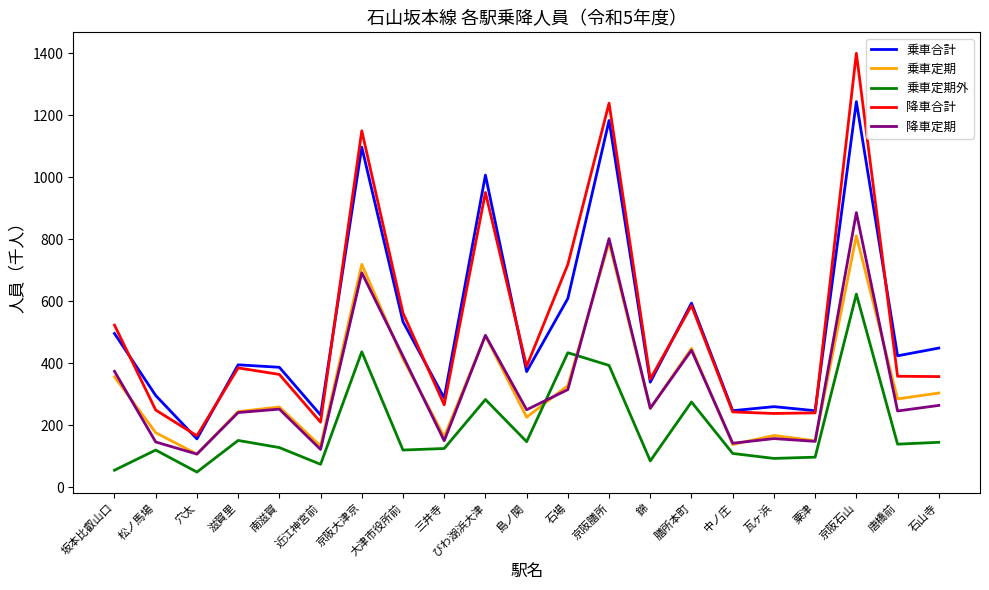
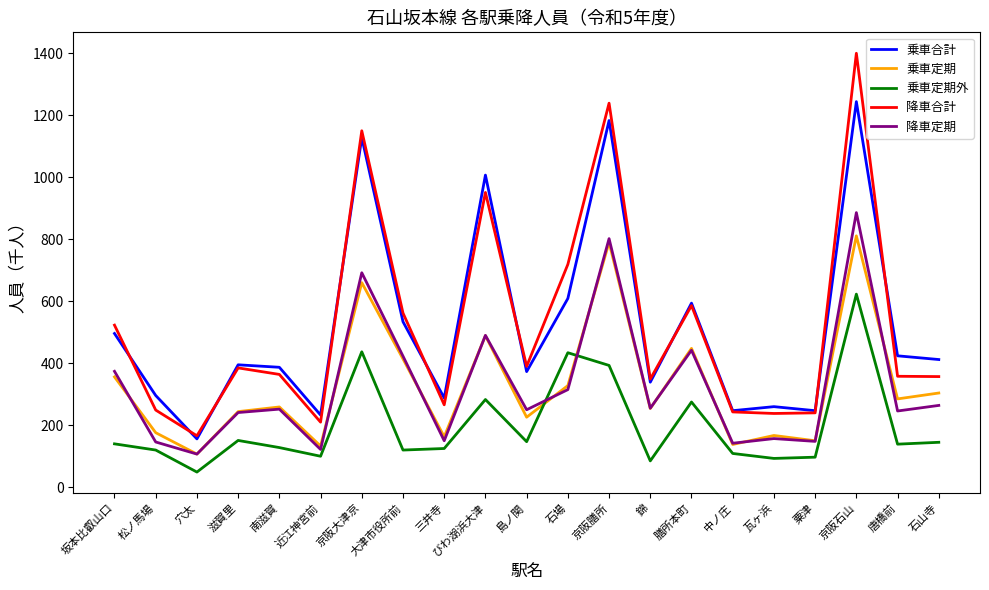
  {
    "乗車合計": {
      "坂本比叡山口": 500,
      "松ノ馬場": 300,
      "穴太": 160,
      "滋賀里": 400,
      "南滋賀": 390,
      "近江神宮前": 230,
-     "京阪大津京": 1100,
+     "京阪大津京": 1130,
      "大津市役所前": 530,
      "三井寺": 290,
      "びわ湖浜大津": 1010,
      "島ノ関": 370,
      "石場": 610,
      "京阪膳所": 1180,
      "錦": 340,
      "瓦ヶ浜": 260,
      "京阪石山": 1240,
      "唐橋前": 420,
-     "石山寺": 450
+     "石山寺": 410
    },
    "乗車定期": {
      "坂本比叡山口": 360,
      "松ノ馬場": 180,
      "近江神宮前": 130,
-     "京阪大津京": 720,
+     "京阪大津京": 660,
      "大津市役所前": 410,
      "三井寺": 160,
      "島ノ関": 230,
      "石場": 330,
      "京阪膳所": 790,
      "瓦ヶ浜": 170,
      "京阪石山": 810,
      "唐橋前": 290,
      "石山寺": 300
    },
    "乗車定期外": {
-     "坂本比叡山口": 60,
+     "坂本比叡山口": 140,
      "松ノ馬場": 120,
      "穴太": 50,
      "滋賀里": 150,
      "南滋賀": 130,
-     "近江神宮前": 70,
+     "近江神宮前": 100,
      "京阪大津京": 440,
      "大津市役所前": 120,
      "三井寺": 130,
      "びわ湖浜大津": 280,
      "島ノ関": 150,
      "石場": 430,
      "京阪膳所": 390,
      "錦": 90,
      "膳所本町": 280,
      "中ノ庄": 110,
      "瓦ヶ浜": 90,
      "粟津": 100,
      "京阪石山": 620,
      "唐橋前": 140,
      "石山寺": 150
    },
    "降車合計": {
      "坂本比叡山口": 520,
      "松ノ馬場": 250,
      "穴太": 170,
      "滋賀里": 390,
      "南滋賀": 360,
      "近江神宮前": 210,
      "京阪大津京": 1150,
      "大津市役所前": 560,
      "三井寺": 270,
      "びわ湖浜大津": 950,
      "島ノ関": 390,
      "石場": 720,
      "京阪膳所": 1240,
      "錦": 350,
      "瓦ヶ浜": 240,
      "京阪石山": 1400,
      "唐橋前": 360,
      "石山寺": 360
    },
    "降車定期": {
      "坂本比叡山口": 370,
      "松ノ馬場": 150,
      "近江神宮前": 120,
      "京阪大津京": 690,
      "大津市役所前": 420,
      "三井寺": 150,
      "島ノ関": 250,
      "石場": 320,
      "京阪膳所": 800,
      "瓦ヶ浜": 160,
      "京阪石山": 890,
      "唐橋前": 250,
      "石山寺": 260
    }
  }
